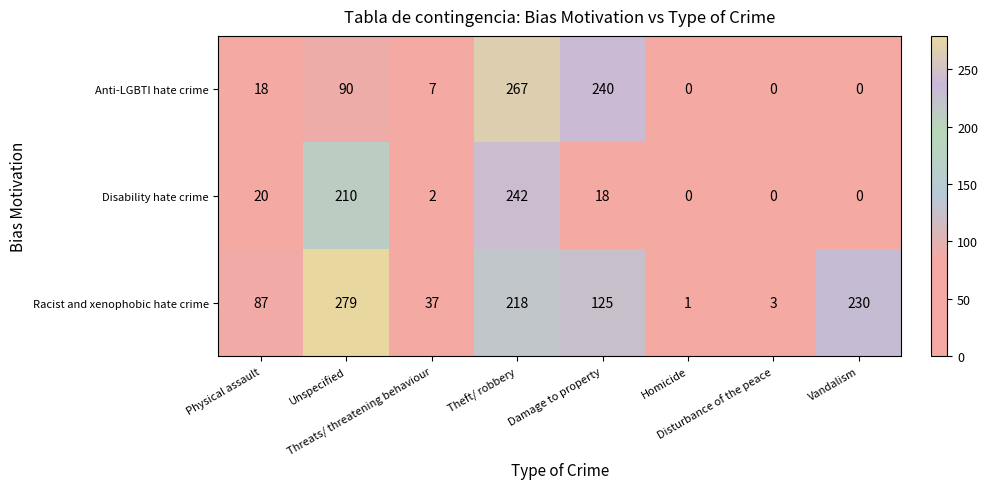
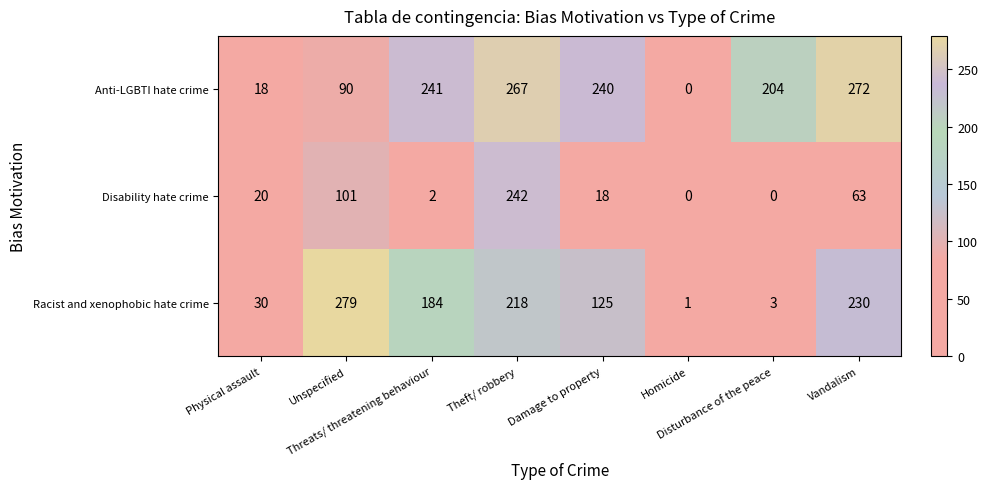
  {
    "Anti-LGBTI hate crime": {
      "Physical assault": 18,
      "Unspecified": 90,
-     "Threats/ threatening behaviour": 7,
+     "Threats/ threatening behaviour": 241,
      "Theft/ robbery": 267,
      "Damage to property": 240,
      "Homicide": 0,
-     "Disturbance of the peace": 0,
-     "Vandalism": 0
+     "Disturbance of the peace": 204,
+     "Vandalism": 272
    },
    "Disability hate crime": {
      "Physical assault": 20,
-     "Unspecified": 210,
+     "Unspecified": 101,
      "Threats/ threatening behaviour": 2,
      "Theft/ robbery": 242,
      "Damage to property": 18,
      "Homicide": 0,
      "Disturbance of the peace": 0,
-     "Vandalism": 0
+     "Vandalism": 63
    },
    "Racist and xenophobic hate crime": {
-     "Physical assault": 87,
+     "Physical assault": 30,
      "Unspecified": 279,
-     "Threats/ threatening behaviour": 37,
+     "Threats/ threatening behaviour": 184,
      "Theft/ robbery": 218,
      "Damage to property": 125,
      "Homicide": 1,
      "Disturbance of the peace": 3,
      "Vandalism": 230
    }
  }
